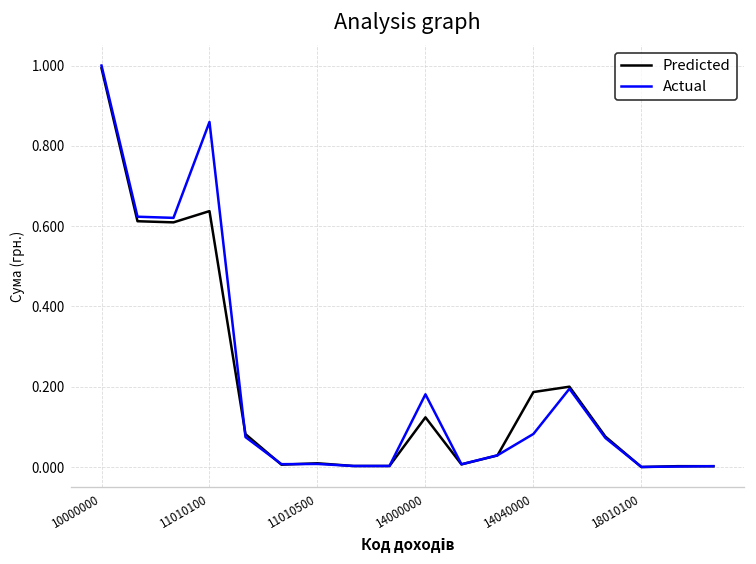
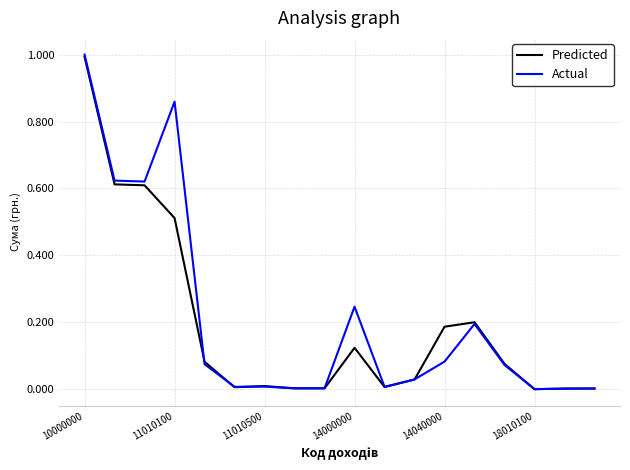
  {
    "Predicted": {
-     "11010100": 0.64,
+     "11010100": 0.51,
      "14000000": 0.12,
      "14040000": 0.19
    },
    "Actual": {
      "11010100": 0.86,
-     "14000000": 0.18,
+     "14000000": 0.25,
      "14040000": 0.08
    }
  }
